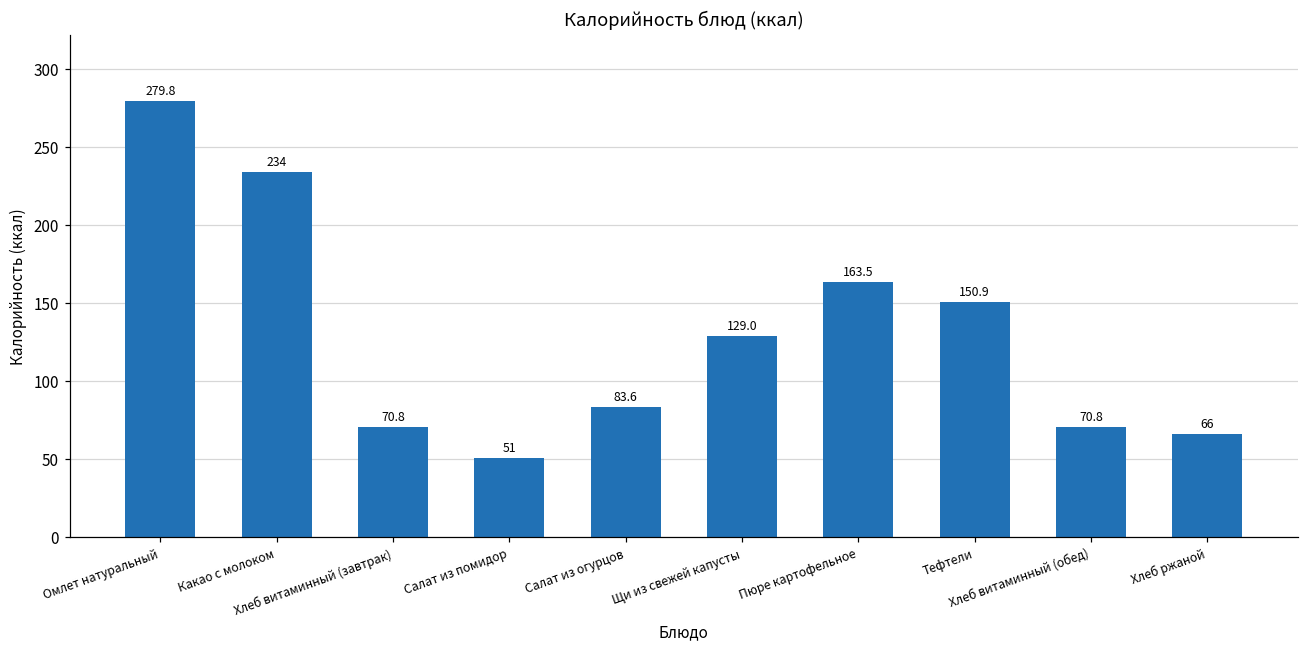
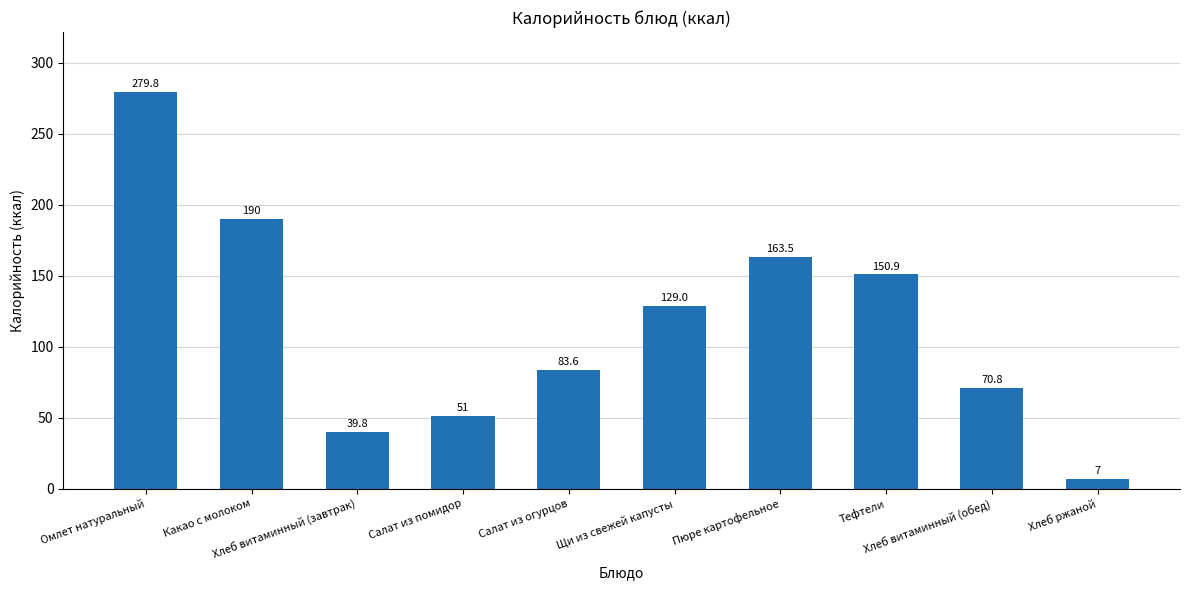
  {
    "Омлет натуральный": 279.8,
-   "Какао с молоком": 234,
-   "Хлеб витаминный (завтрак)": 70.8,
+   "Какао с молоком": 190,
+   "Хлеб витаминный (завтрак)": 39.8,
    "Салат из помидор": 51,
    "Салат из огурцов": 83.6,
    "Щи из свежей капусты": 129.0,
    "Пюре картофельное": 163.5,
    "Тефтели": 150.9,
    "Хлеб витаминный (обед)": 70.8,
-   "Хлеб ржаной": 66
+   "Хлеб ржаной": 7
  }
